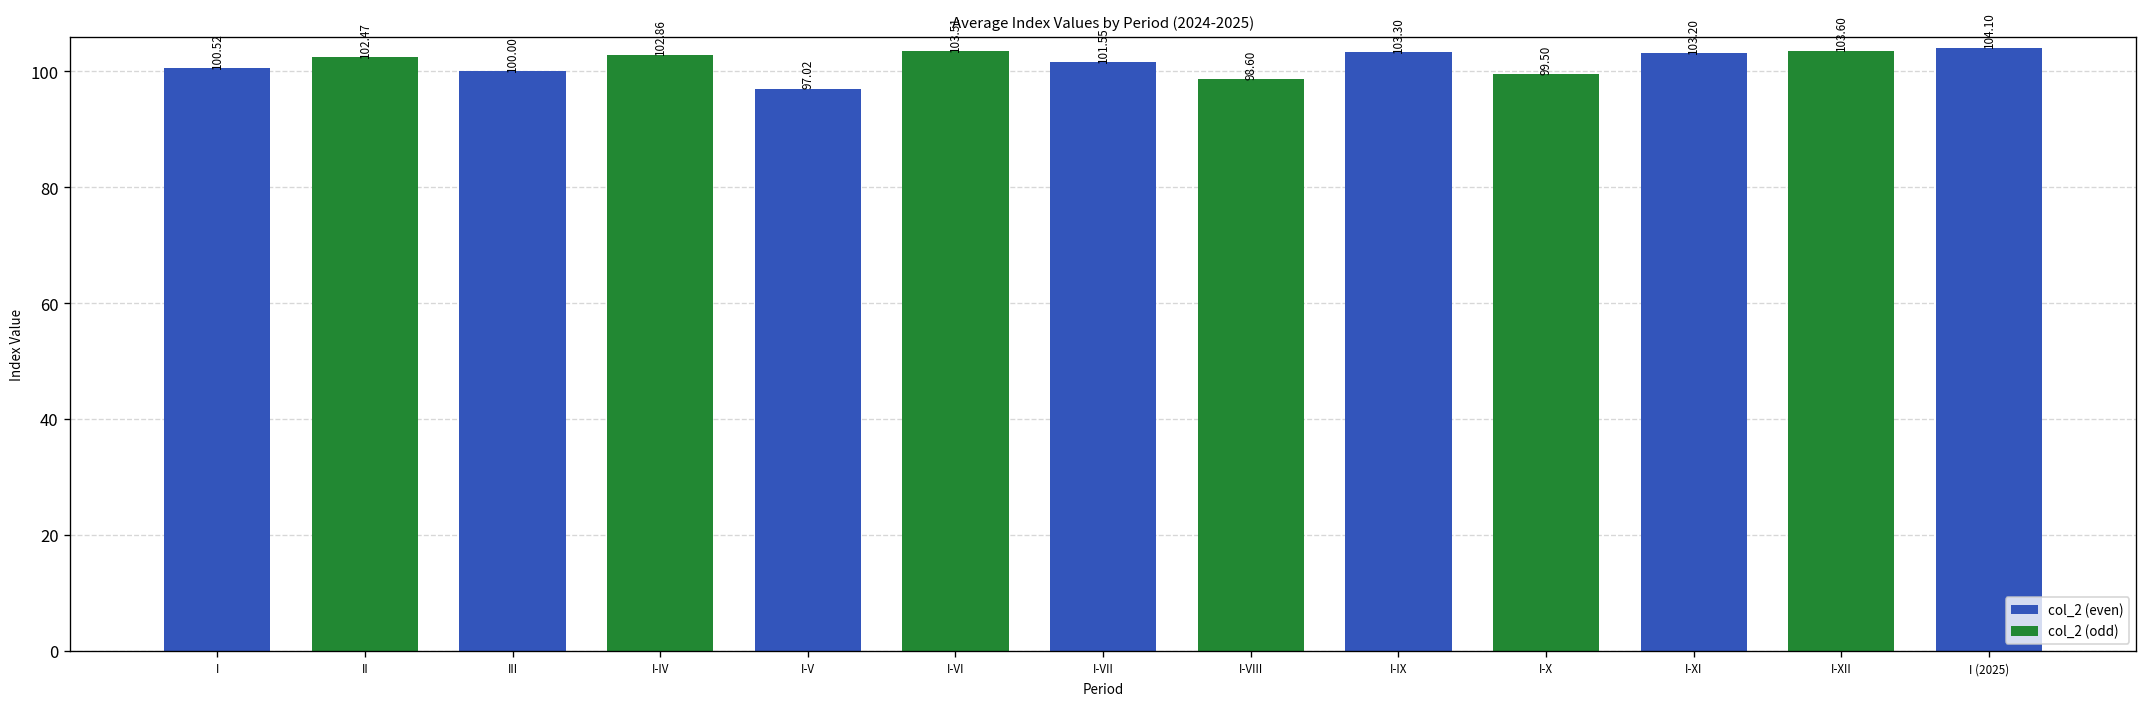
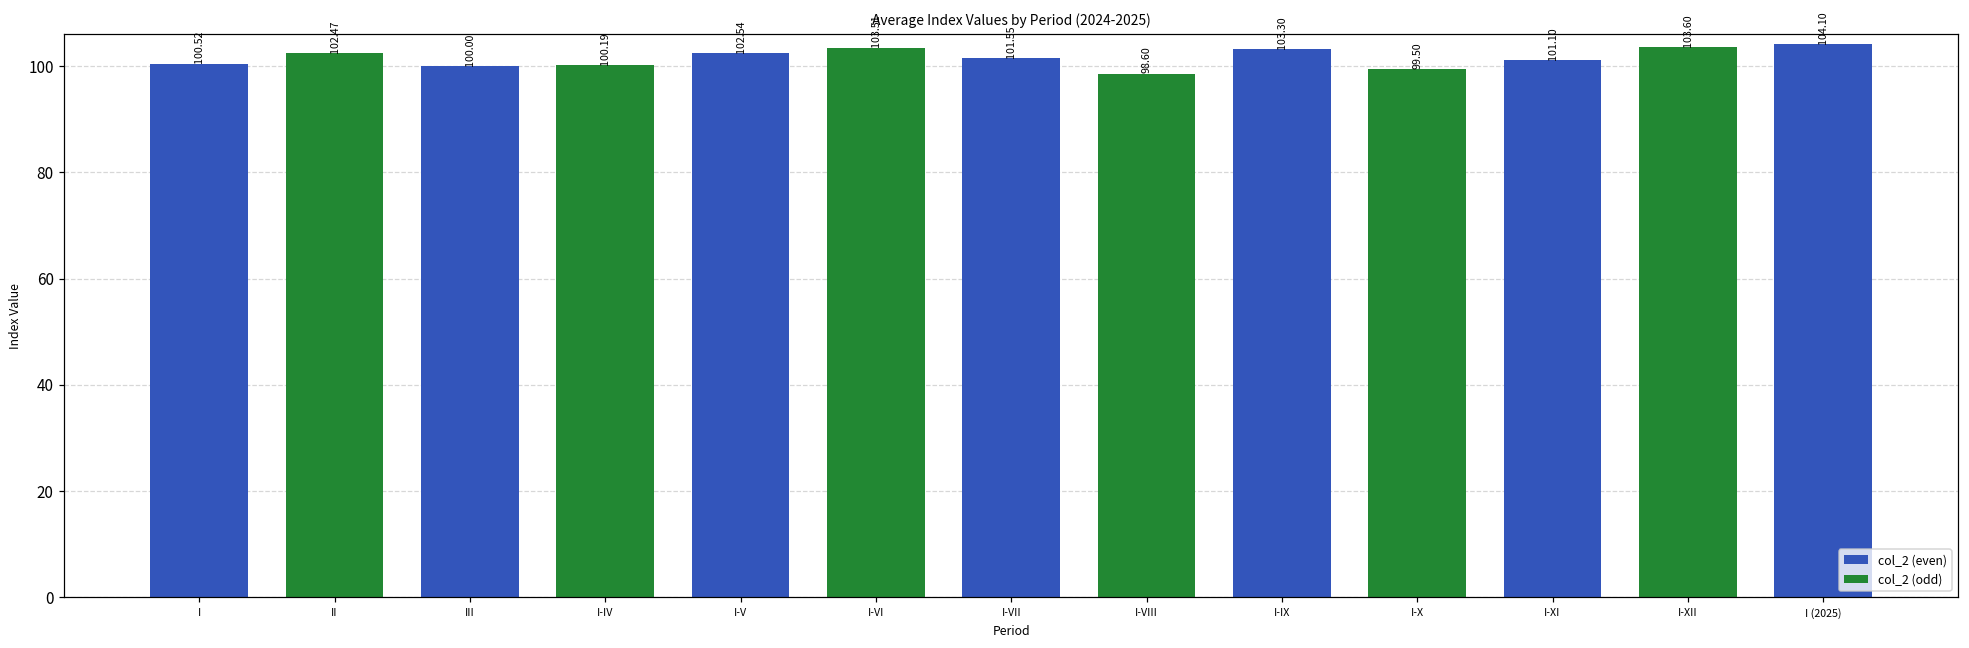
  {
    "col_2 (even)": {
      "I": 100.52,
      "III": 100.00,
-     "I-V": 97.02,
+     "I-V": 102.54,
      "I-VII": 101.55,
      "I-IX": 103.30,
-     "I-XI": 103.20,
+     "I-XI": 101.10,
      "I (2025)": 104.10
    },
    "col_2 (odd)": {
      "II": 102.47,
-     "I-IV": 102.86,
+     "I-IV": 100.19,
      "I-VI": 103.51,
      "I-VIII": 98.60,
      "I-X": 99.50,
      "I-XII": 103.60
    }
  }
